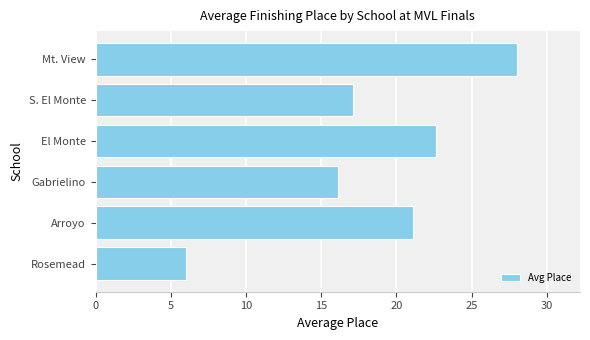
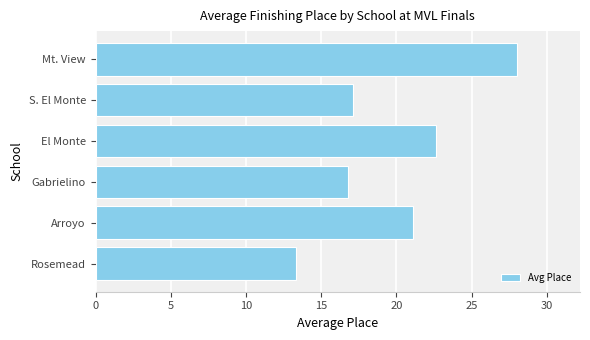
  {
    "Mt. View": 28.0,
    "S. El Monte": 17.1,
    "El Monte": 22.6,
-   "Gabrielino": 16.1,
+   "Gabrielino": 16.8,
    "Arroyo": 21.1,
-   "Rosemead": 6.0
+   "Rosemead": 13.3
  }
